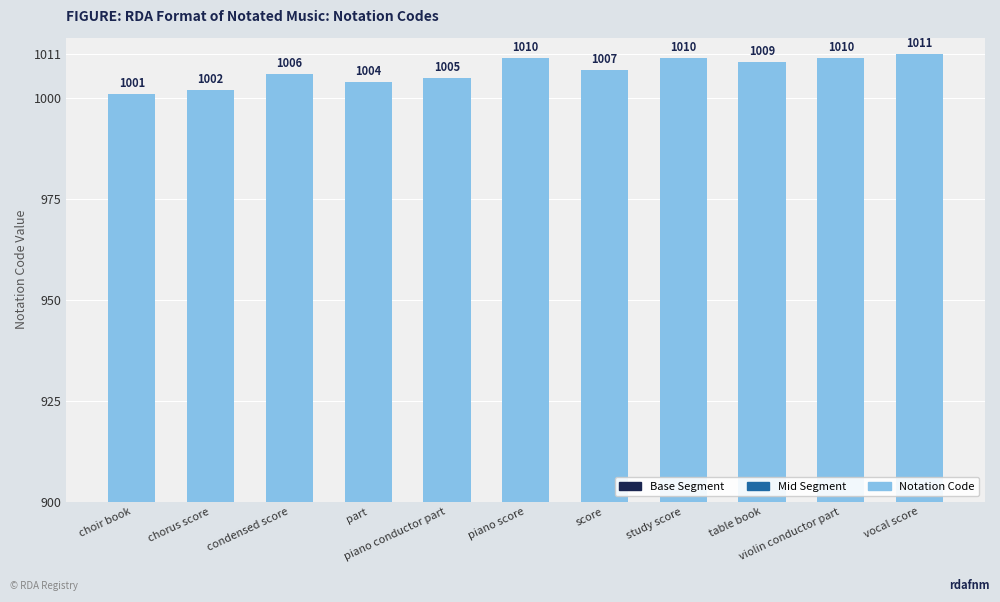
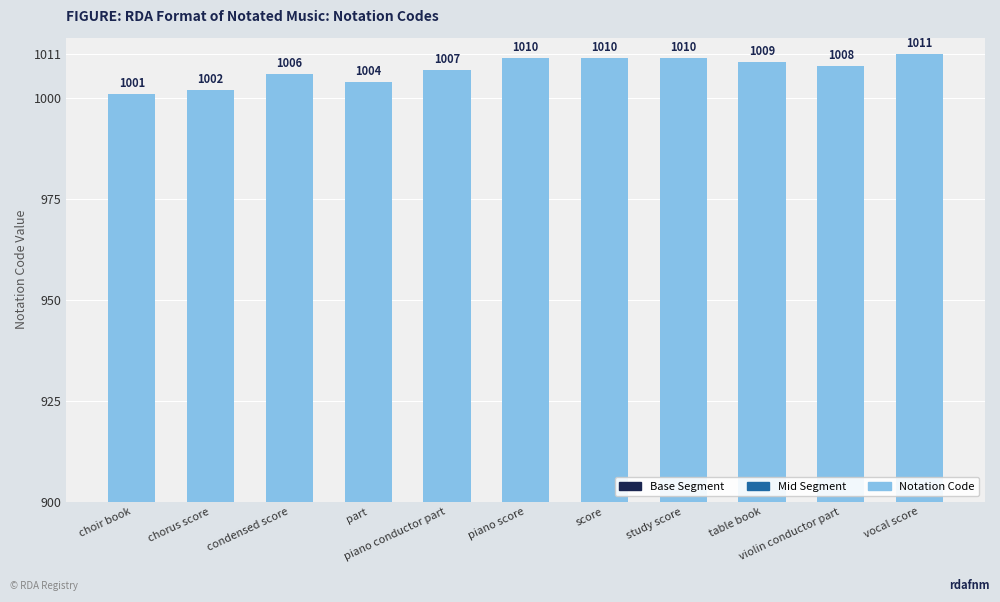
  {
    "Notation Code": {
-     "piano conductor part": 1005,
-     "score": 1007,
-     "violin conductor part": 1010
+     "piano conductor part": 1007,
+     "score": 1010,
+     "violin conductor part": 1008
    }
  }
